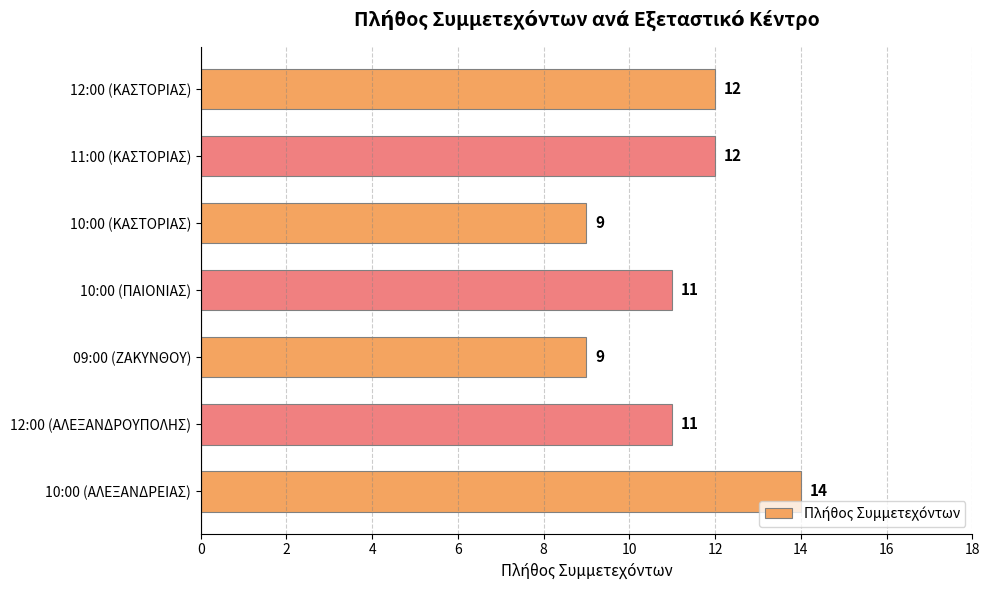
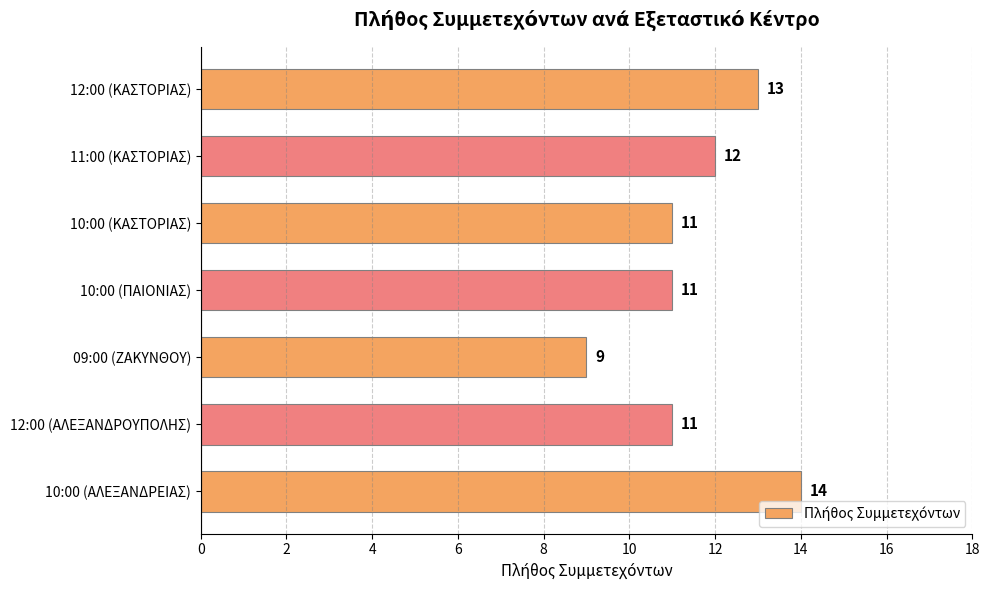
  {
-   "12:00 (ΚΑΣΤΟΡΙΑΣ)": 12,
+   "12:00 (ΚΑΣΤΟΡΙΑΣ)": 13,
    "11:00 (ΚΑΣΤΟΡΙΑΣ)": 12,
-   "10:00 (ΚΑΣΤΟΡΙΑΣ)": 9,
+   "10:00 (ΚΑΣΤΟΡΙΑΣ)": 11,
    "10:00 (ΠΑΙΟΝΙΑΣ)": 11,
    "09:00 (ΖΑΚΥΝΘΟΥ)": 9,
    "12:00 (ΑΛΕΞΑΝΔΡΟΥΠΟΛΗΣ)": 11,
    "10:00 (ΑΛΕΞΑΝΔΡΕΙΑΣ)": 14
  }
